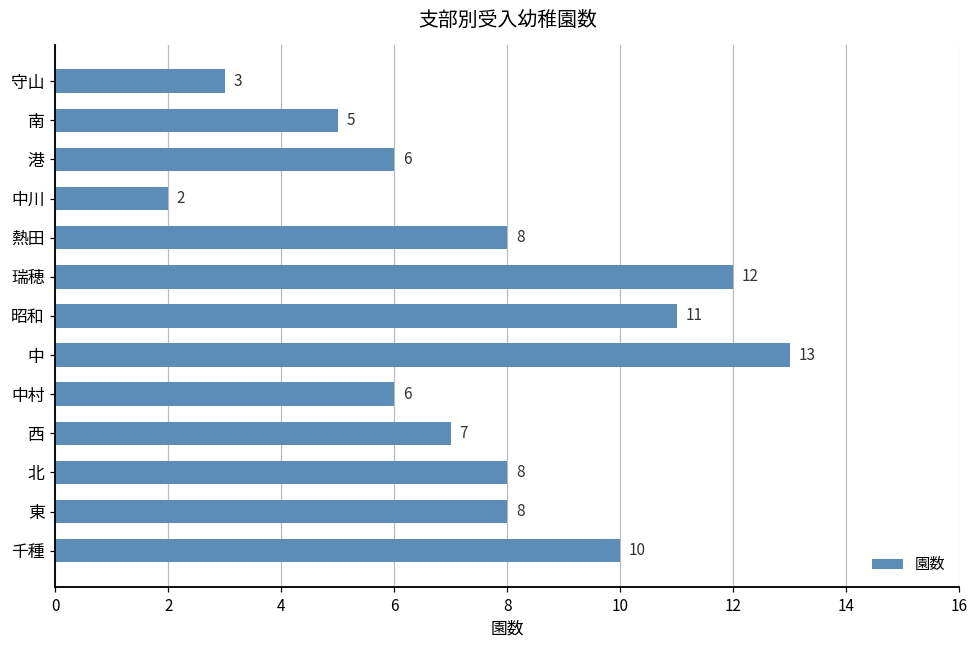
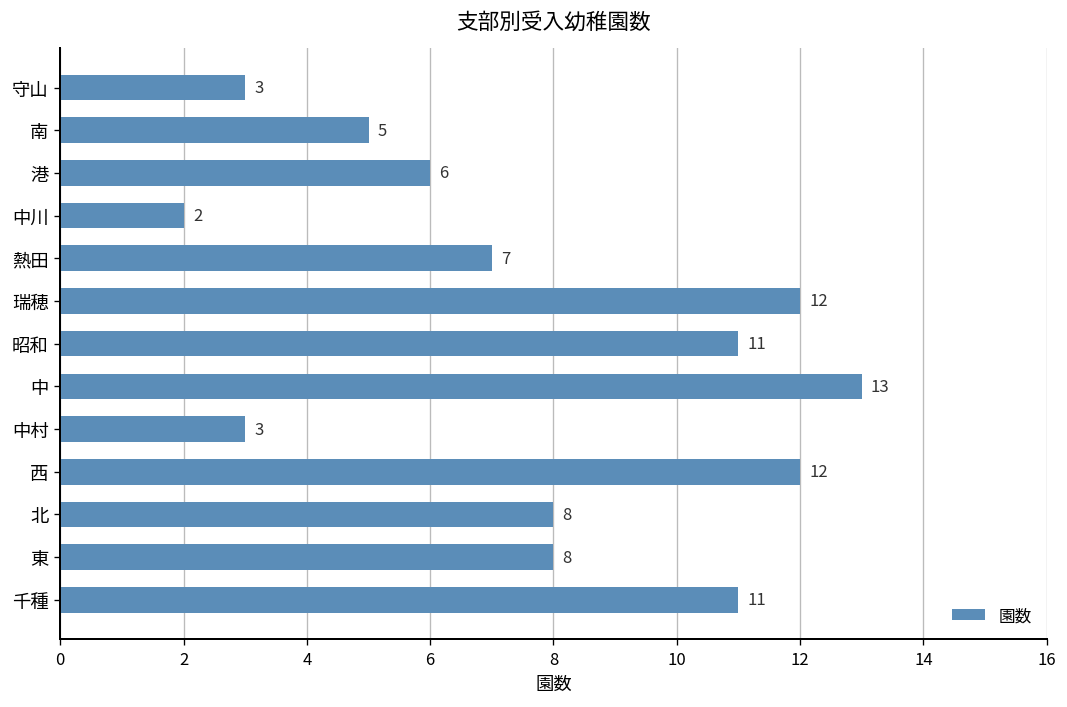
  {
    "守山": 3,
    "南": 5,
    "港": 6,
    "中川": 2,
-   "熱田": 8,
+   "熱田": 7,
    "瑞穂": 12,
    "昭和": 11,
    "中": 13,
-   "中村": 6,
-   "西": 7,
+   "中村": 3,
+   "西": 12,
    "北": 8,
    "東": 8,
-   "千種": 10
+   "千種": 11
  }
